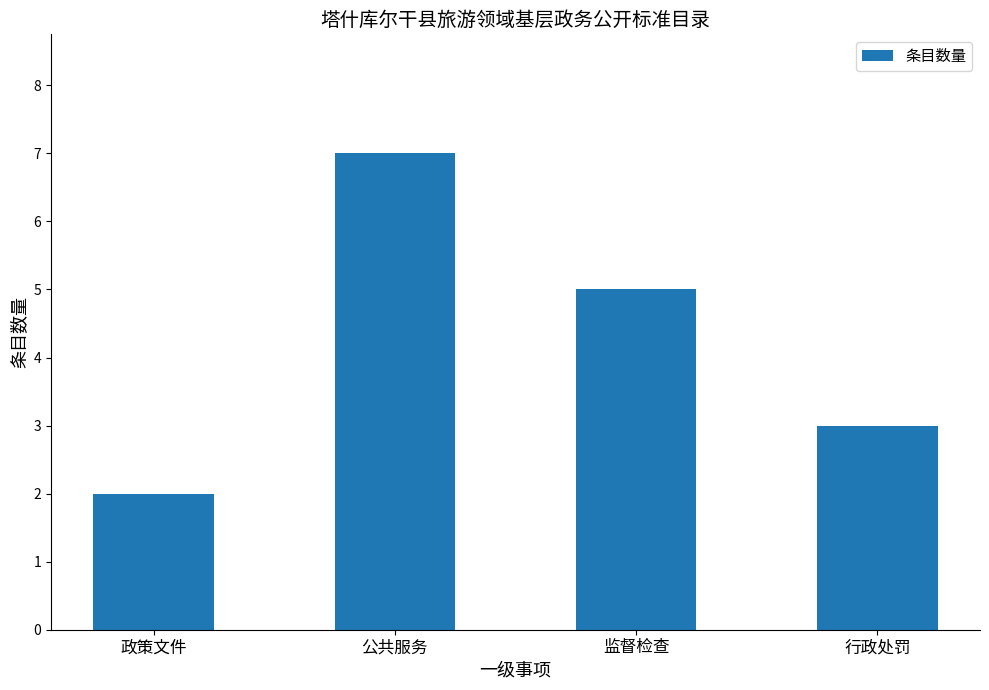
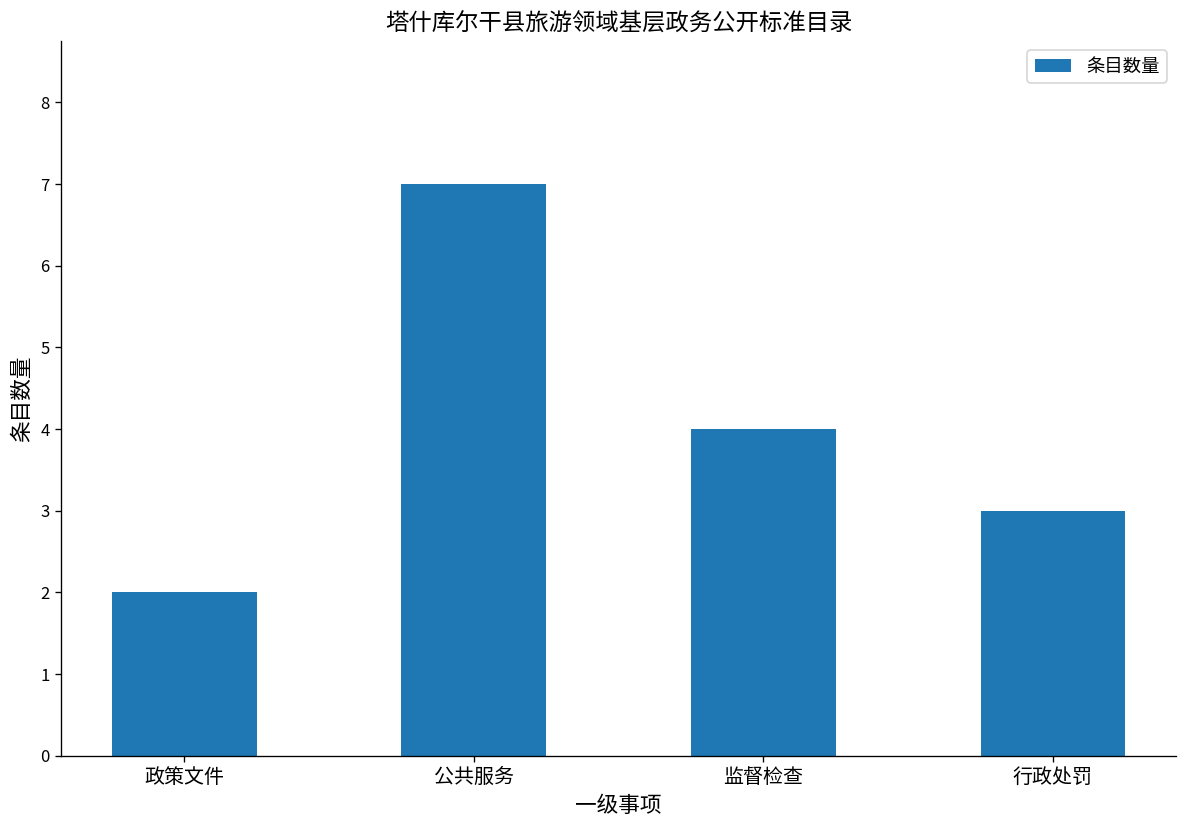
  {
    "政策文件": 2,
    "公共服务": 7,
-   "监督检查": 5,
+   "监督检查": 4,
    "行政处罚": 3
  }
